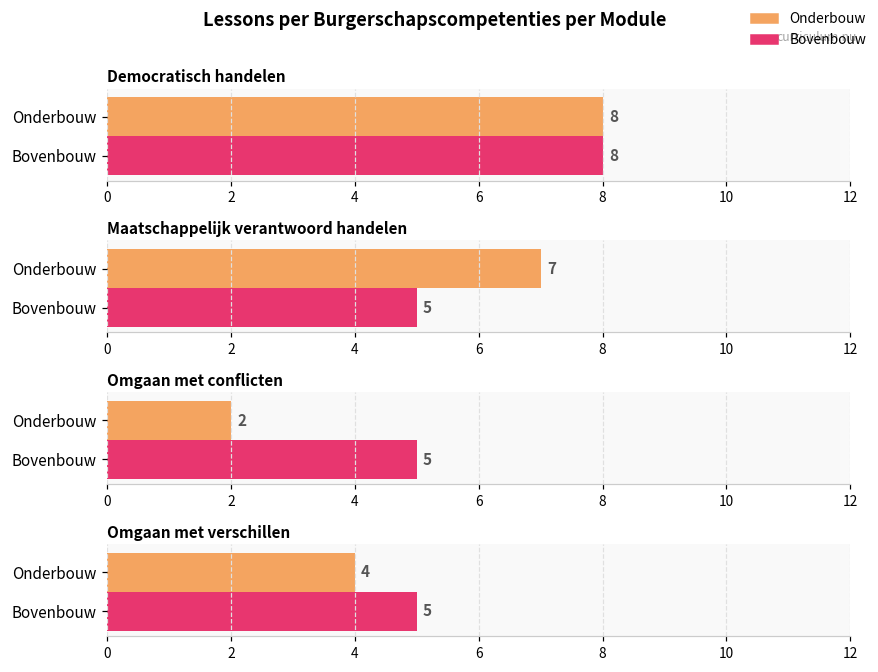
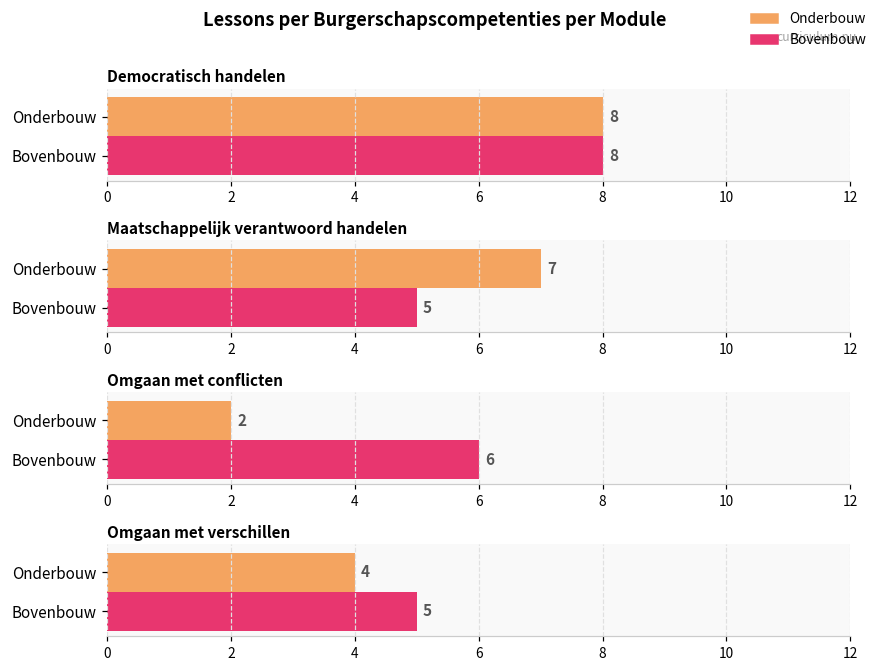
  {
    "Democratisch handelen": {
      "Onderbouw": 8,
      "Bovenbouw": 8
    },
    "Maatschappelijk verantwoord handelen": {
      "Onderbouw": 7,
      "Bovenbouw": 5
    },
    "Omgaan met conflicten": {
      "Onderbouw": 2,
-     "Bovenbouw": 5
+     "Bovenbouw": 6
    },
    "Omgaan met verschillen": {
      "Onderbouw": 4,
      "Bovenbouw": 5
    }
  }
